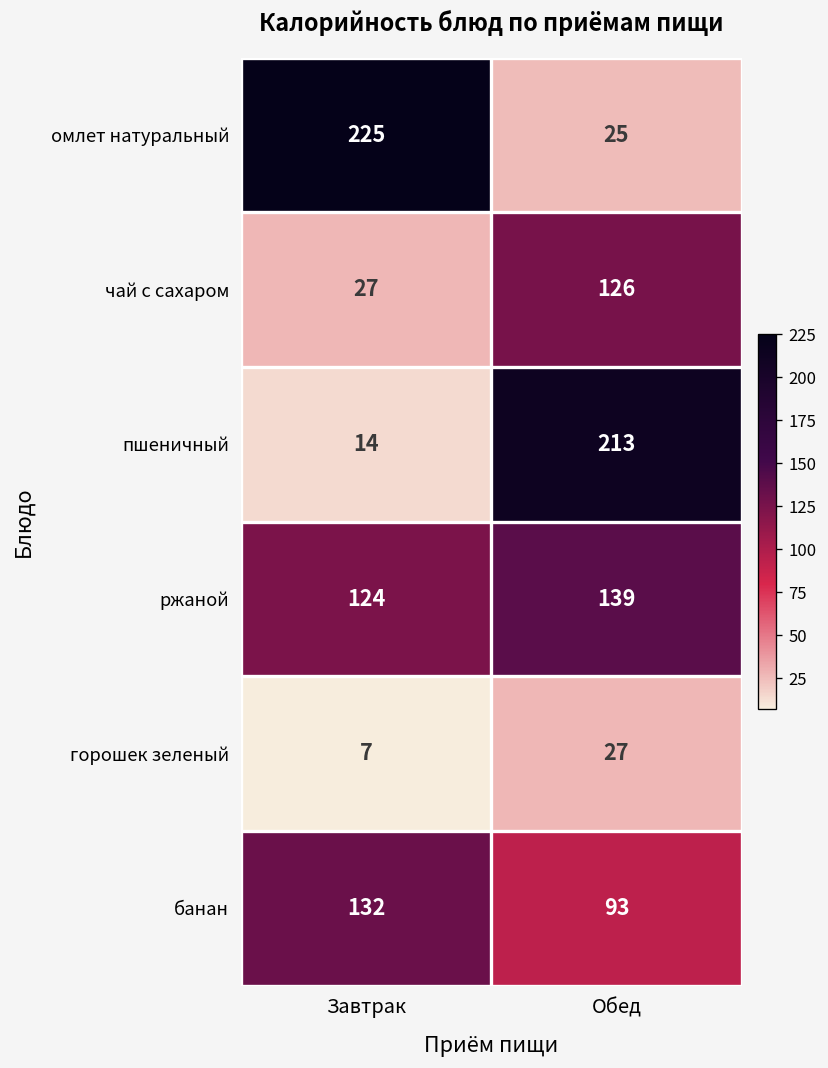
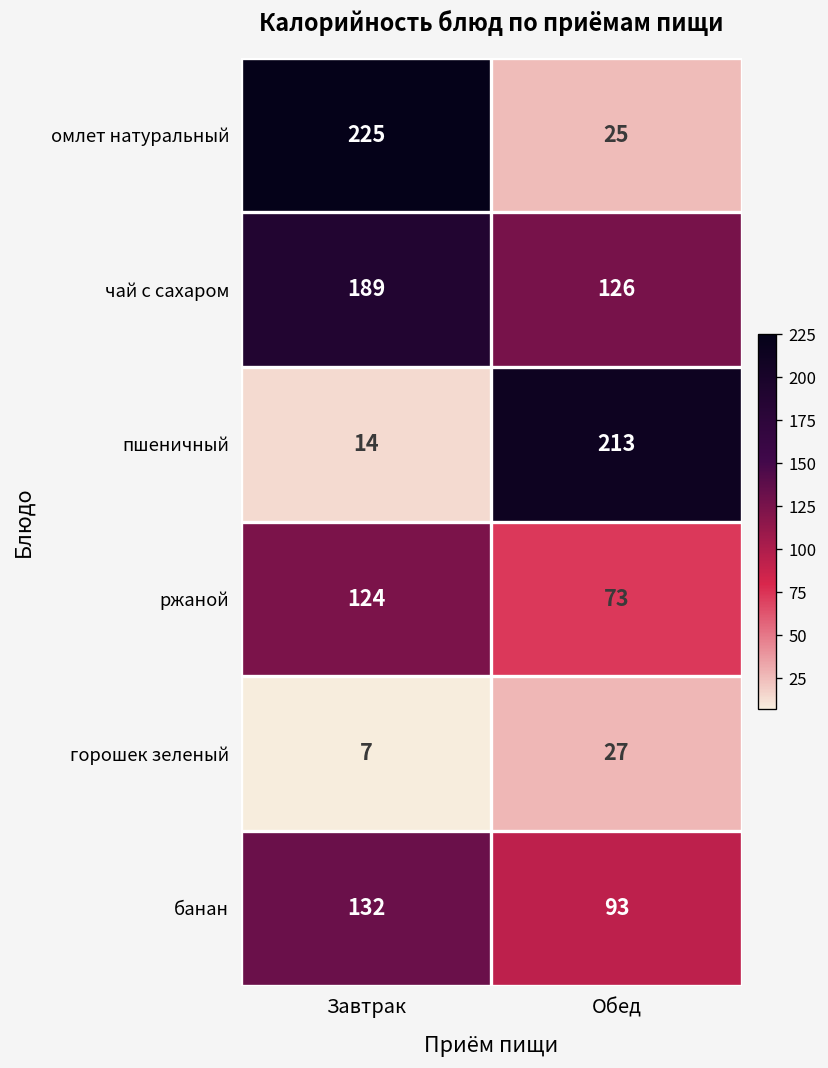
  {
    "омлет натуральный": {
      "Завтрак": 225,
      "Обед": 25
    },
    "чай с сахаром": {
-     "Завтрак": 27,
+     "Завтрак": 189,
      "Обед": 126
    },
    "пшеничный": {
      "Завтрак": 14,
      "Обед": 213
    },
    "ржаной": {
      "Завтрак": 124,
-     "Обед": 139
+     "Обед": 73
    },
    "горошек зеленый": {
      "Завтрак": 7,
      "Обед": 27
    },
    "банан": {
      "Завтрак": 132,
      "Обед": 93
    }
  }
